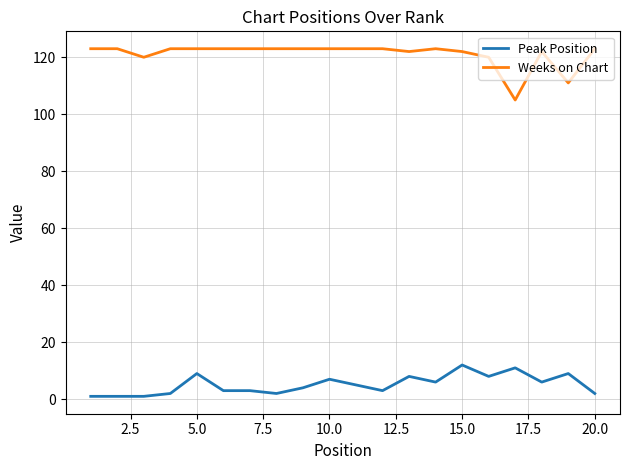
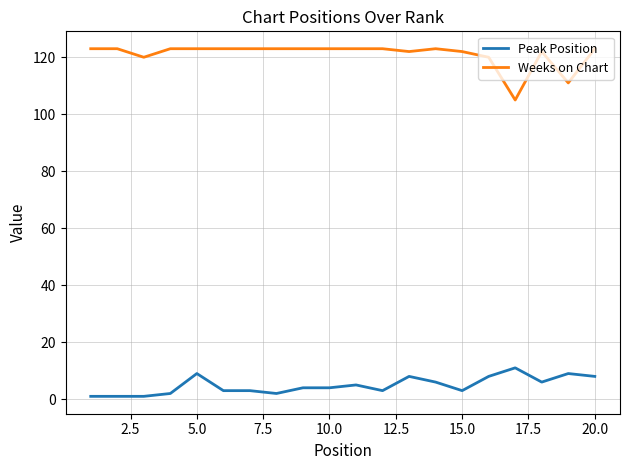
  {
    "Peak Position": {
      "5.0": 9,
-     "10.0": 7,
-     "15.0": 12,
-     "20.0": 2
+     "10.0": 4,
+     "15.0": 3,
+     "20.0": 8
    },
    "Weeks on Chart": {
      "5.0": 123,
      "10.0": 123,
      "15.0": 122
    }
  }
